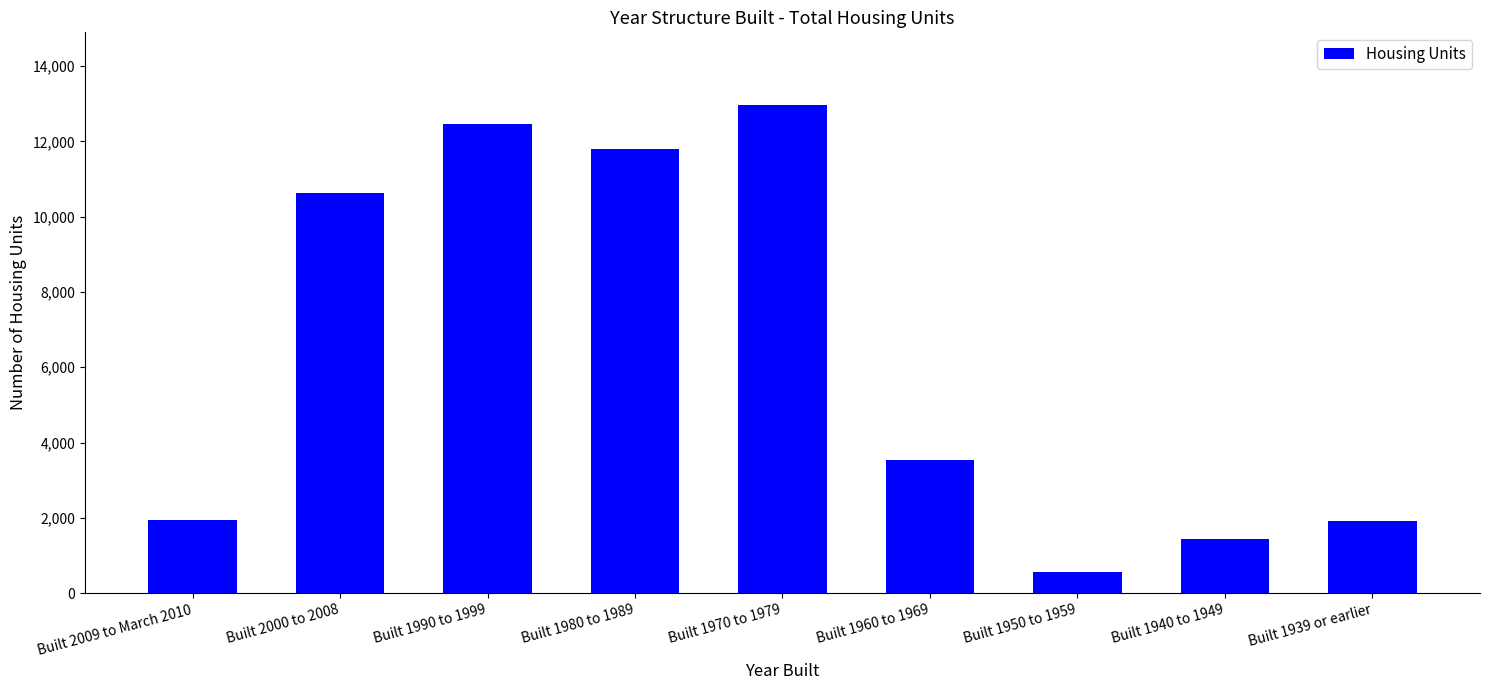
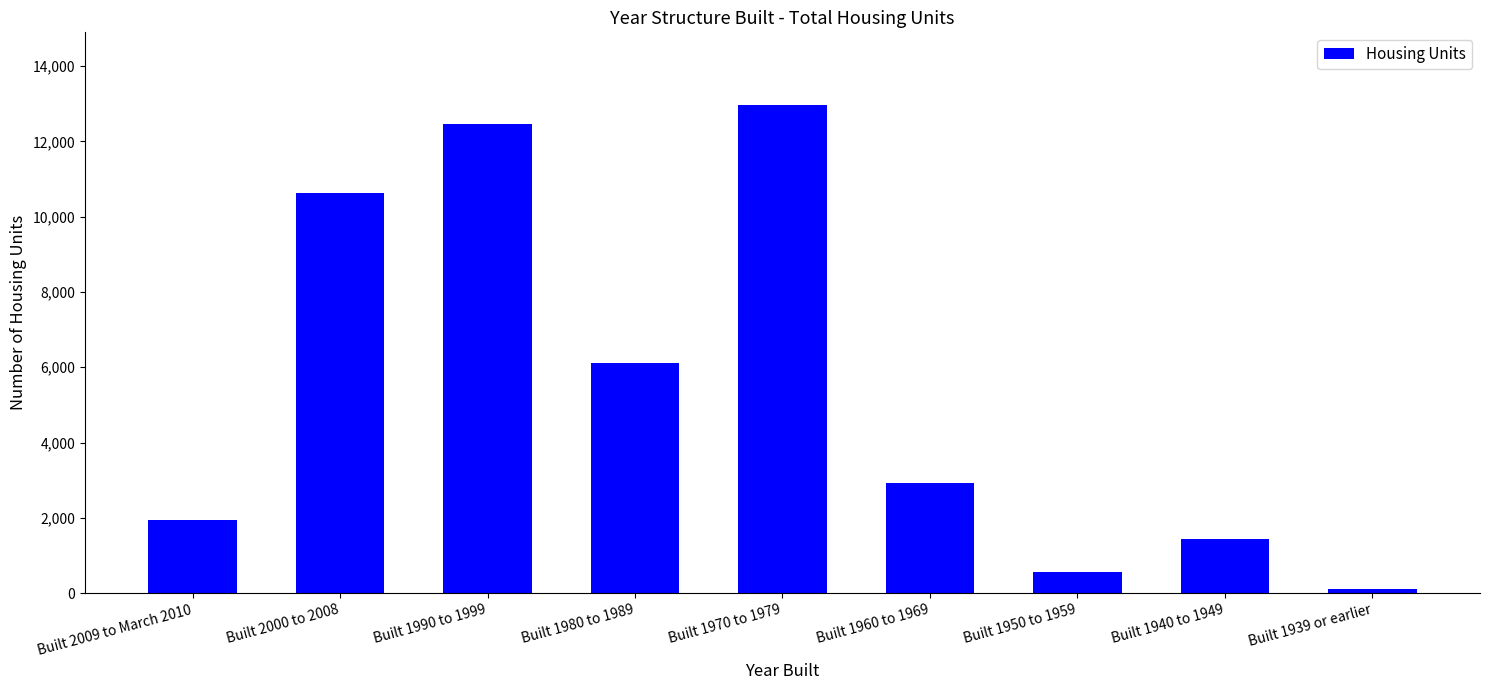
  {
    "Built 2009 to March 2010": "1,900",
    "Built 2000 to 2008": "10,600",
    "Built 1990 to 1999": "12,500",
-   "Built 1980 to 1989": "11,800",
+   "Built 1980 to 1989": "6,100",
    "Built 1970 to 1979": "13,000",
-   "Built 1960 to 1969": "3,500",
+   "Built 1960 to 1969": "2,900",
    "Built 1950 to 1959": "500",
    "Built 1940 to 1949": "1,400",
-   "Built 1939 or earlier": "1,900"
+   "Built 1939 or earlier": "100"
  }
